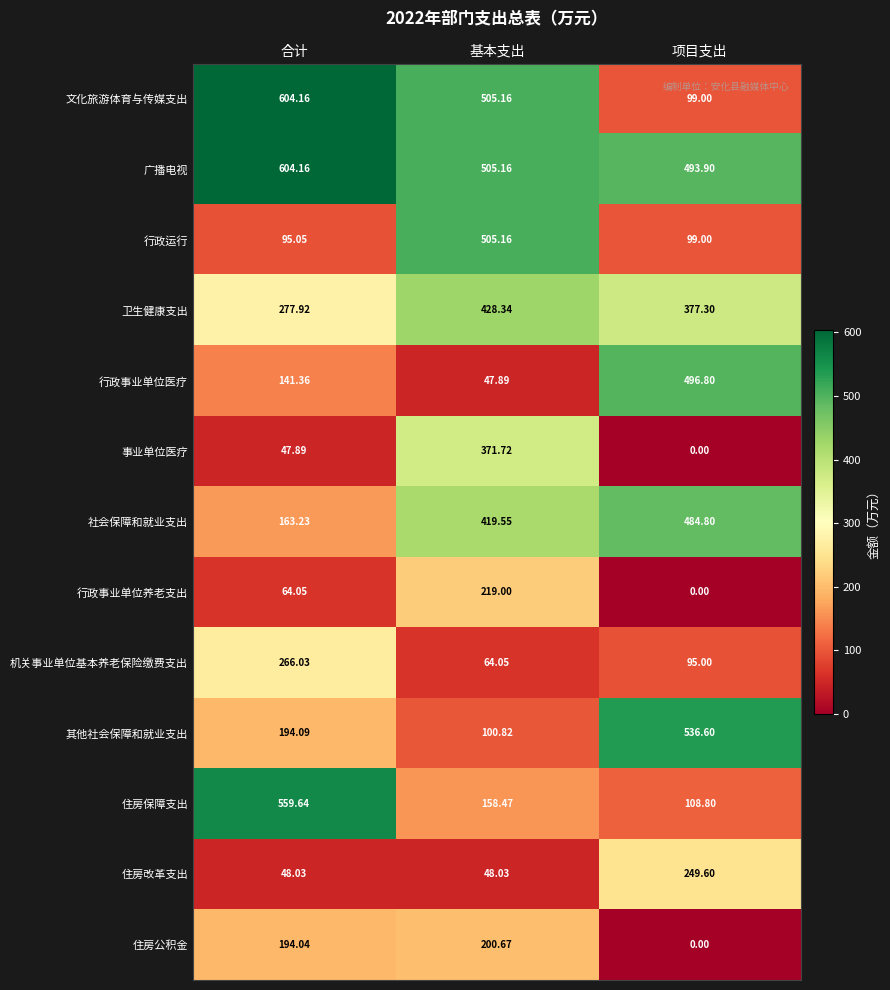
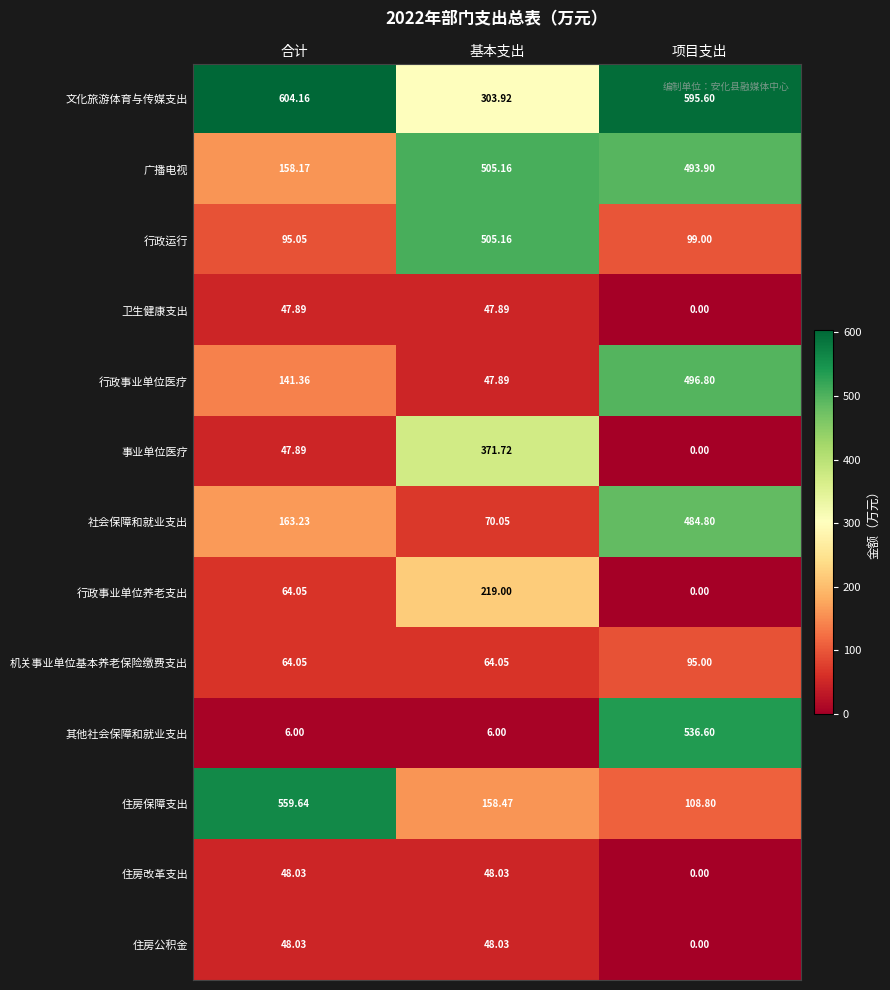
  {
    "文化旅游体育与传媒支出": {
      "合计": 604.16,
-     "基本支出": 505.16,
-     "项目支出": 99.00
+     "基本支出": 303.92,
+     "项目支出": 595.60
    },
    "广播电视": {
-     "合计": 604.16,
+     "合计": 158.17,
      "基本支出": 505.16,
      "项目支出": 493.90
    },
    "行政运行": {
      "合计": 95.05,
      "基本支出": 505.16,
      "项目支出": 99.00
    },
    "卫生健康支出": {
-     "合计": 277.92,
-     "基本支出": 428.34,
-     "项目支出": 377.30
+     "合计": 47.89,
+     "基本支出": 47.89,
+     "项目支出": 0.00
    },
    "行政事业单位医疗": {
      "合计": 141.36,
      "基本支出": 47.89,
      "项目支出": 496.80
    },
    "事业单位医疗": {
      "合计": 47.89,
      "基本支出": 371.72,
      "项目支出": 0.00
    },
    "社会保障和就业支出": {
      "合计": 163.23,
-     "基本支出": 419.55,
+     "基本支出": 70.05,
      "项目支出": 484.80
    },
    "行政事业单位养老支出": {
      "合计": 64.05,
      "基本支出": 219.00,
      "项目支出": 0.00
    },
    "机关事业单位基本养老保险缴费支出": {
-     "合计": 266.03,
+     "合计": 64.05,
      "基本支出": 64.05,
      "项目支出": 95.00
    },
    "其他社会保障和就业支出": {
-     "合计": 194.09,
-     "基本支出": 100.82,
+     "合计": 6.00,
+     "基本支出": 6.00,
      "项目支出": 536.60
    },
    "住房保障支出": {
      "合计": 559.64,
      "基本支出": 158.47,
      "项目支出": 108.80
    },
    "住房改革支出": {
      "合计": 48.03,
      "基本支出": 48.03,
-     "项目支出": 249.60
+     "项目支出": 0.00
    },
    "住房公积金": {
-     "合计": 194.04,
-     "基本支出": 200.67,
+     "合计": 48.03,
+     "基本支出": 48.03,
      "项目支出": 0.00
    }
  }
